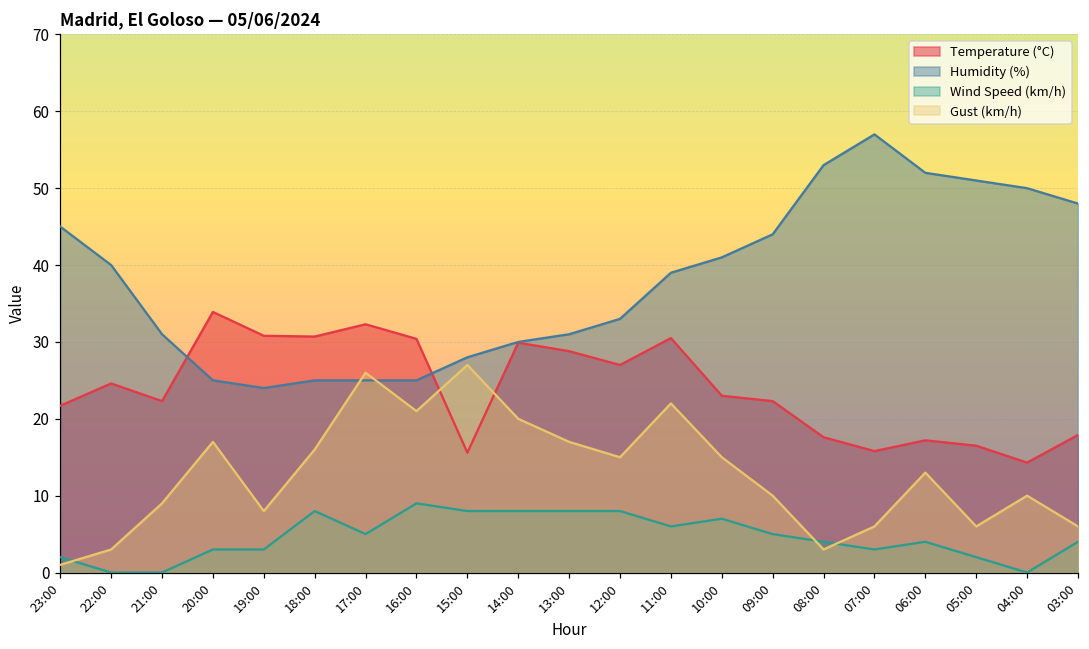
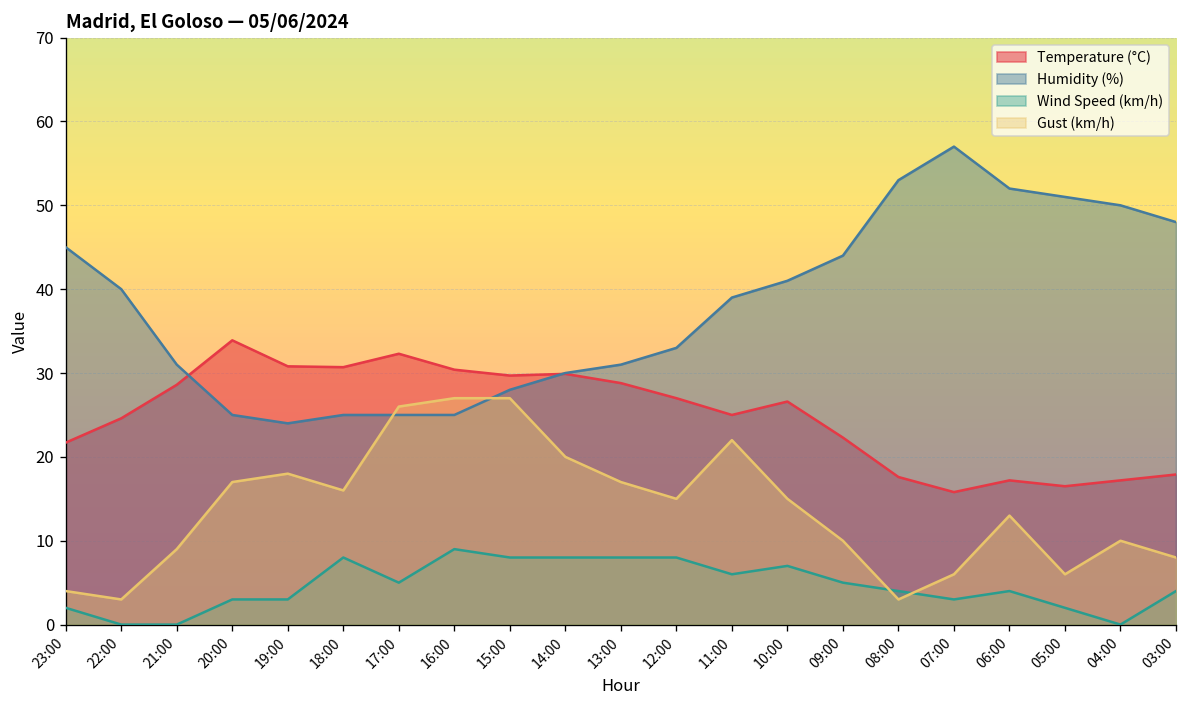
  {
    "Temperature (°C)": {
      "23:00": 22,
      "22:00": 25,
-     "21:00": 22,
+     "21:00": 29,
      "20:00": 34,
      "19:00": 31,
      "18:00": 31,
      "17:00": 32,
      "16:00": 30,
-     "15:00": 16,
+     "15:00": 30,
      "13:00": 29,
      "12:00": 27,
-     "11:00": 31,
-     "10:00": 23,
+     "11:00": 25,
+     "10:00": 27,
      "09:00": 22,
      "08:00": 18,
      "07:00": 16,
      "06:00": 17,
      "05:00": 17,
-     "04:00": 14,
+     "04:00": 17,
      "03:00": 18
    },
    "Gust (km/h)": {
-     "23:00": 1,
+     "23:00": 4,
      "22:00": 3,
      "21:00": 9,
      "20:00": 17,
-     "19:00": 8,
+     "19:00": 18,
      "18:00": 16,
      "17:00": 26,
-     "16:00": 21,
+     "16:00": 27,
      "15:00": 27,
      "14:00": 20,
      "13:00": 17,
      "12:00": 15,
      "11:00": 22,
      "10:00": 15,
      "09:00": 10,
      "08:00": 3,
      "07:00": 6,
      "06:00": 13,
      "05:00": 6,
      "04:00": 10,
-     "03:00": 6
+     "03:00": 8
    }
  }
